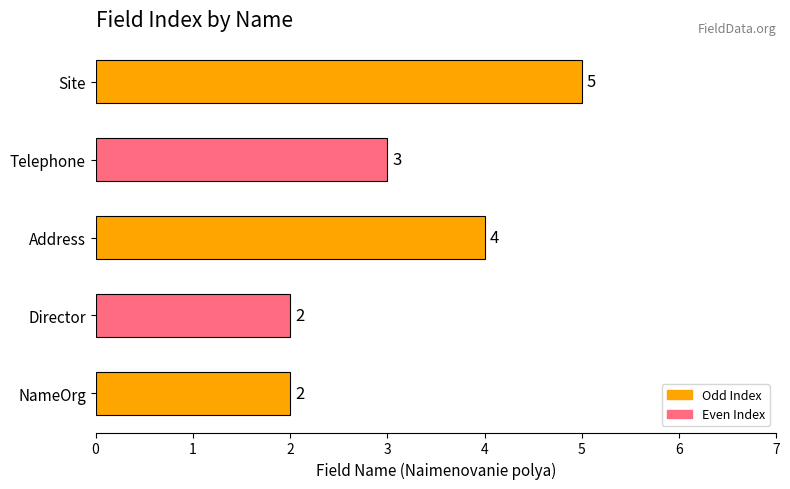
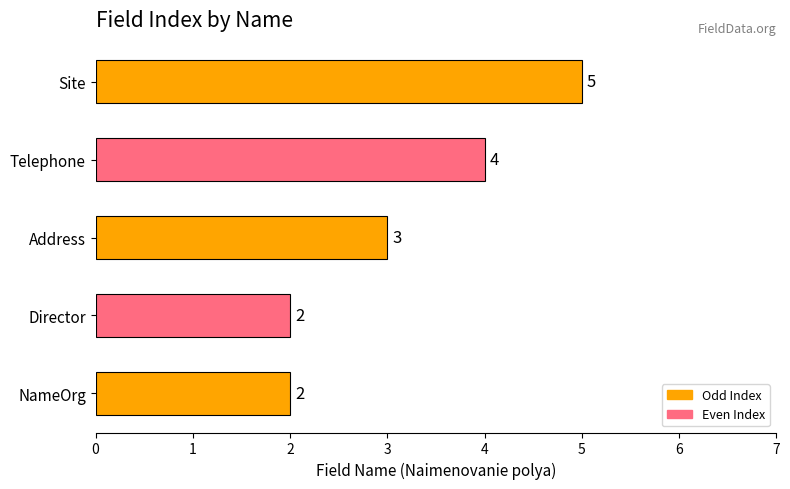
  {
    "Site": 5,
-   "Telephone": 3,
-   "Address": 4,
+   "Telephone": 4,
+   "Address": 3,
    "Director": 2,
    "NameOrg": 2
  }
